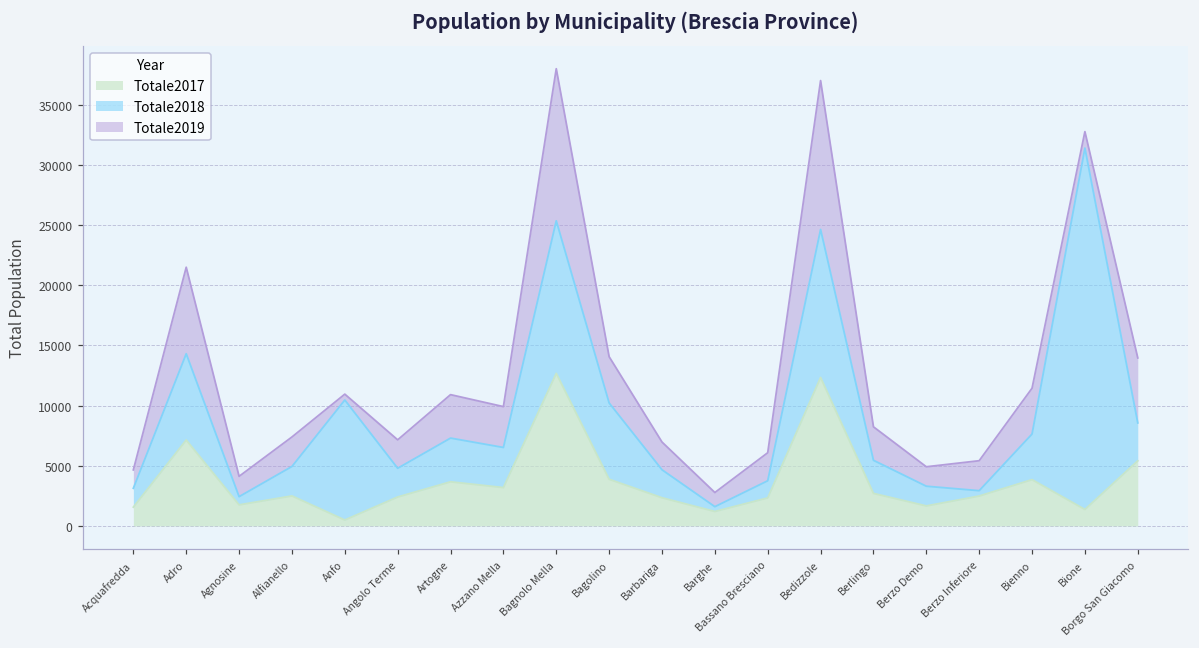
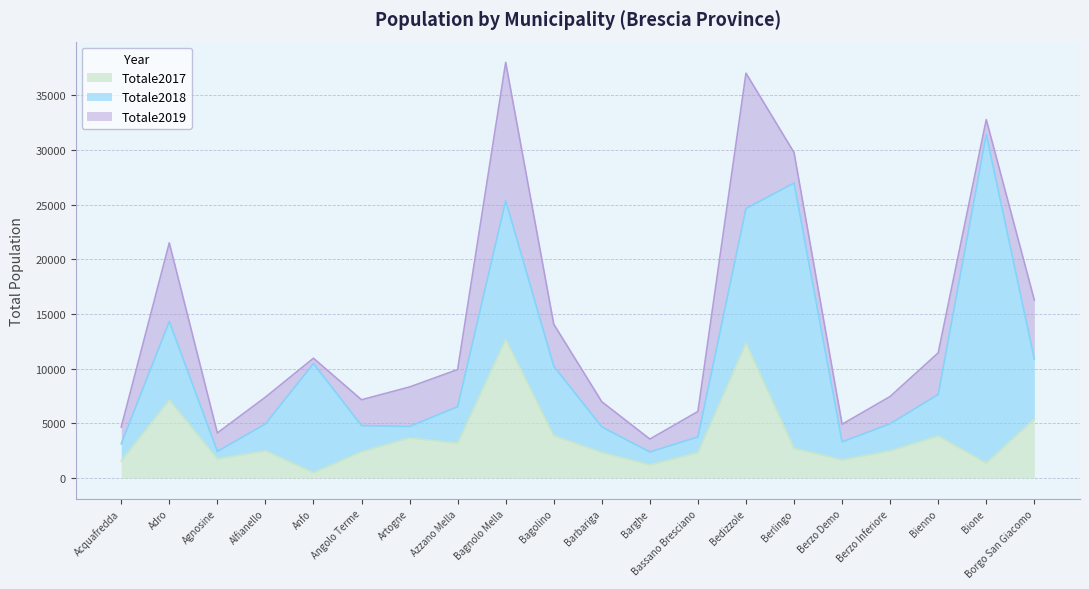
  {
    "Totale2018": {
      "Acquafredda": 1600,
      "Adro": 7200,
      "Agnosine": 700,
      "Alfianello": 2400,
      "Anfo": 10000,
      "Angolo Terme": 2400,
-     "Artogne": 3600,
+     "Artogne": 1000,
      "Azzano Mella": 3300,
      "Bagnolo Mella": 12700,
      "Bagolino": 6300,
      "Barbariga": 2300,
-     "Barghe": 400,
+     "Barghe": 1200,
      "Bassano Bresciano": 1400,
      "Bedizzole": 12300,
-     "Berlingo": 2700,
+     "Berlingo": 24300,
      "Berzo Demo": 1600,
-     "Berzo Inferiore": 400,
+     "Berzo Inferiore": 2500,
      "Bienno": 3800,
      "Bione": 30000,
-     "Borgo San Giacomo": 3200
+     "Borgo San Giacomo": 5500
    }
  }
